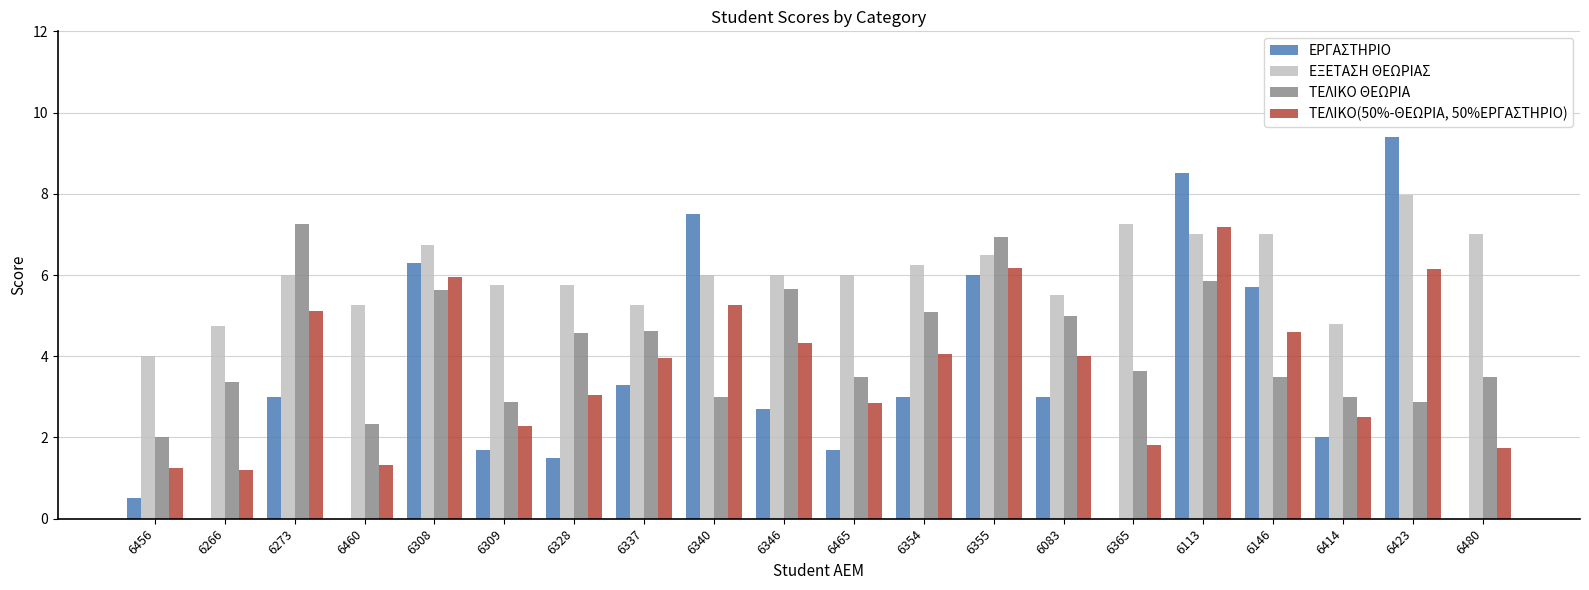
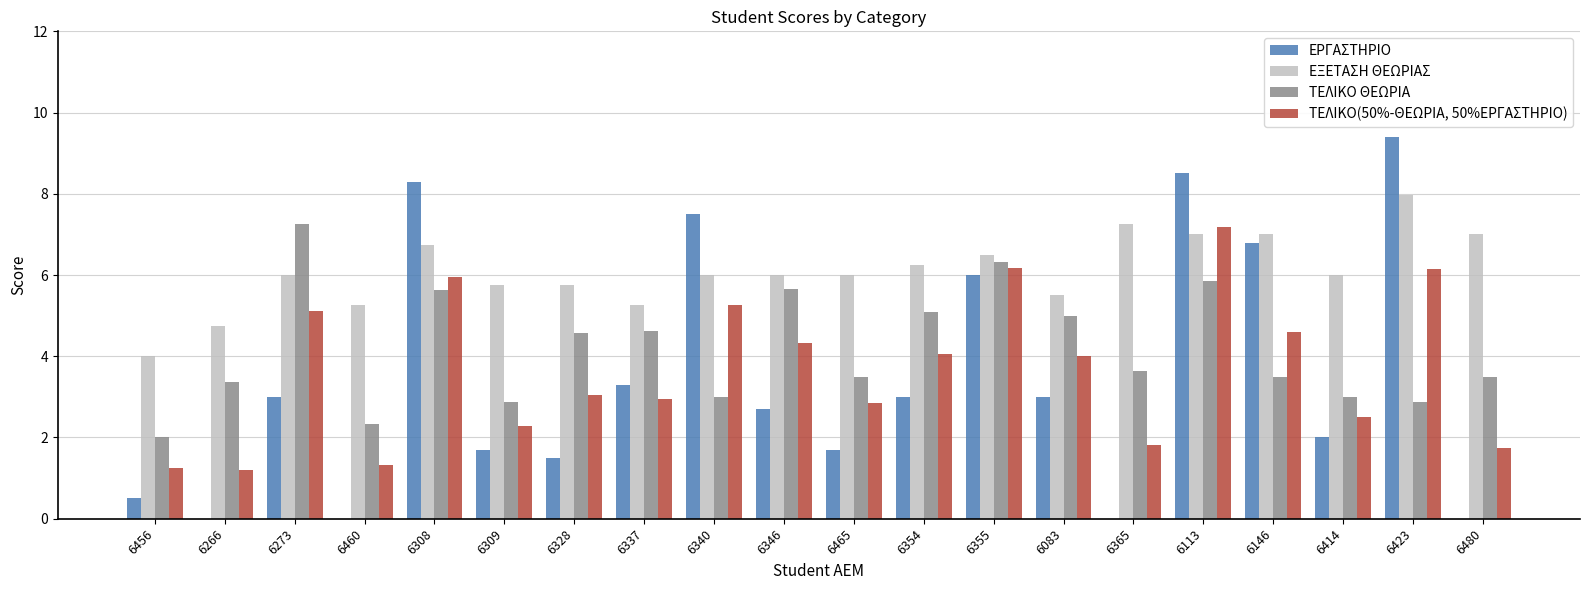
  {
    "ΕΡΓΑΣΤΗΡΙΟ": {
      "6456": 0.5,
      "6266": 0.0,
      "6273": 3.0,
      "6460": 0.0,
-     "6308": 6.3,
+     "6308": 8.3,
      "6309": 1.7,
      "6328": 1.5,
      "6337": 3.3,
      "6340": 7.5,
      "6346": 2.7,
      "6465": 1.7,
      "6354": 3.0,
      "6355": 6.0,
      "6083": 3.0,
      "6365": 0.0,
      "6113": 8.5,
-     "6146": 5.7,
+     "6146": 6.8,
      "6414": 2.0,
      "6423": 9.4,
      "6480": 0.0
    },
    "ΕΞΕΤΑΣΗ ΘΕΩΡΙΑΣ": {
      "6456": 4.0,
      "6266": 4.8,
      "6273": 6.0,
      "6460": 5.3,
      "6308": 6.8,
      "6309": 5.8,
      "6328": 5.8,
      "6337": 5.3,
      "6340": 6.0,
      "6346": 6.0,
      "6465": 6.0,
      "6354": 6.3,
      "6355": 6.5,
      "6083": 5.5,
      "6365": 7.3,
      "6113": 7.0,
      "6146": 7.0,
-     "6414": 4.8,
+     "6414": 6.0,
      "6423": 8.0,
      "6480": 7.0
    },
    "ΤΕΛΙΚΟ ΘΕΩΡΙΑ": {
      "6456": 2.0,
      "6266": 3.4,
      "6273": 7.3,
      "6460": 2.3,
      "6308": 5.6,
      "6309": 2.9,
      "6328": 4.6,
      "6337": 4.6,
      "6340": 3.0,
      "6346": 5.7,
      "6465": 3.5,
      "6354": 5.1,
-     "6355": 6.9,
+     "6355": 6.3,
      "6083": 5.0,
      "6365": 3.6,
      "6113": 5.9,
      "6146": 3.5,
      "6414": 3.0,
      "6423": 2.9,
      "6480": 3.5
    },
    "ΤΕΛΙΚΟ(50%-ΘΕΩΡΙΑ, 50%ΕΡΓΑΣΤΗΡΙΟ)": {
      "6456": 1.3,
      "6266": 1.2,
      "6273": 5.1,
      "6460": 1.3,
      "6308": 6.0,
      "6309": 2.3,
      "6328": 3.0,
-     "6337": 4.0,
+     "6337": 2.9,
      "6340": 5.3,
      "6346": 4.3,
      "6465": 2.9,
      "6354": 4.1,
      "6355": 6.2,
      "6083": 4.0,
      "6365": 1.8,
      "6113": 7.2,
      "6146": 4.6,
      "6414": 2.5,
      "6423": 6.1,
      "6480": 1.8
    }
  }
